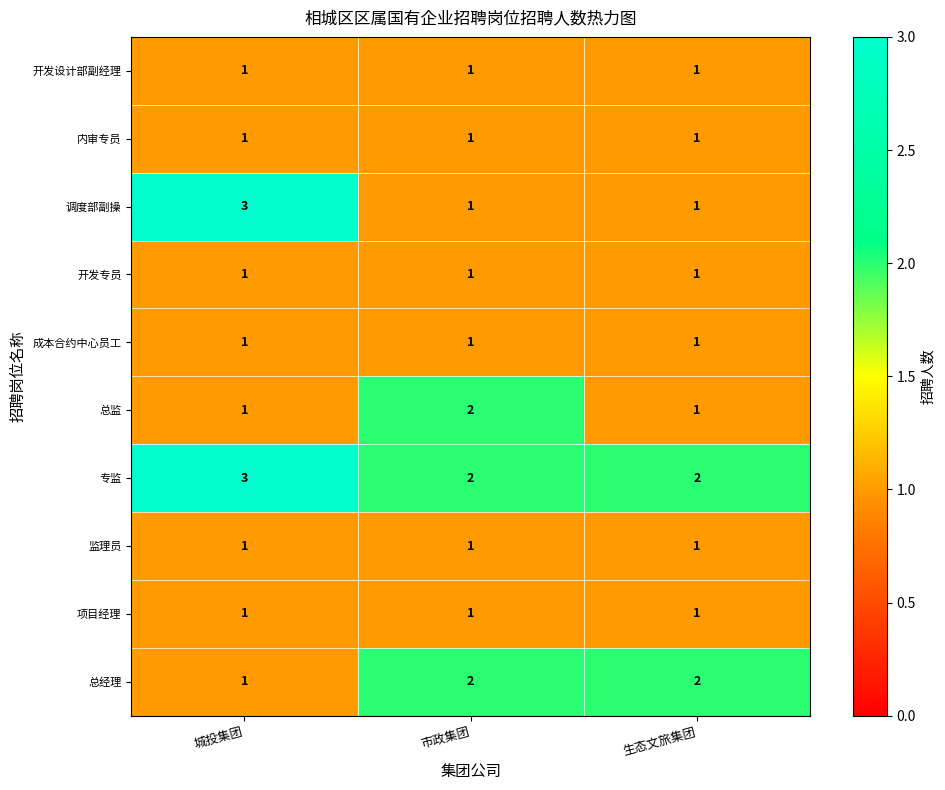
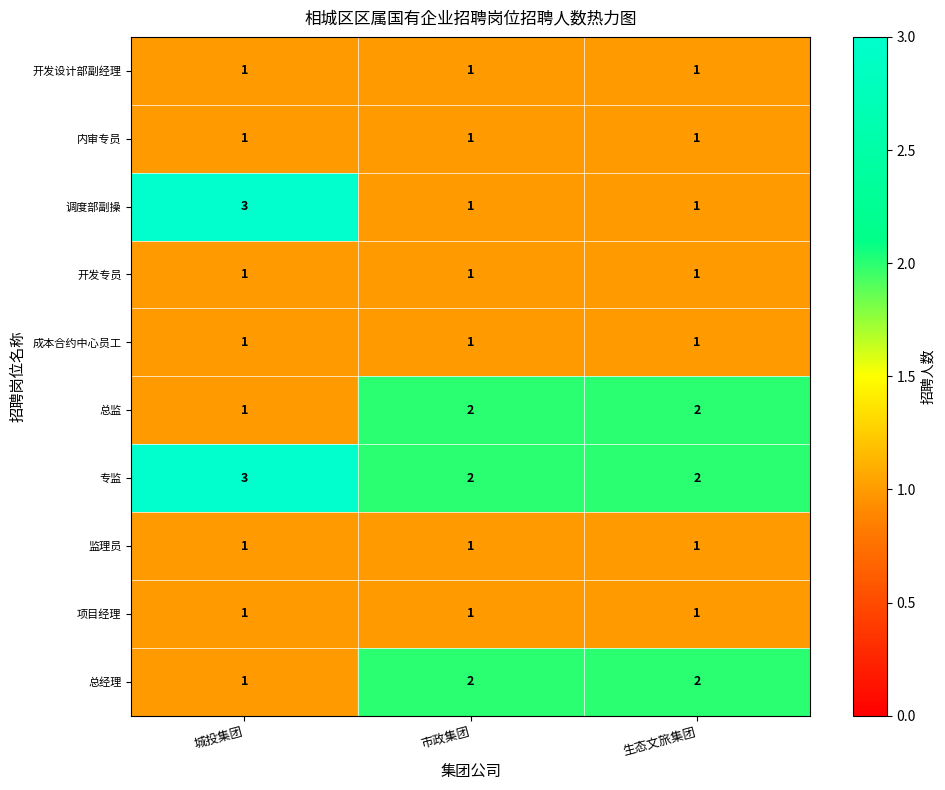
  {
    "开发设计部副经理": {
      "城投集团": 1,
      "市政集团": 1,
      "生态文旅集团": 1
    },
    "内审专员": {
      "城投集团": 1,
      "市政集团": 1,
      "生态文旅集团": 1
    },
    "调度部副操": {
      "城投集团": 3,
      "市政集团": 1,
      "生态文旅集团": 1
    },
    "开发专员": {
      "城投集团": 1,
      "市政集团": 1,
      "生态文旅集团": 1
    },
    "成本合约中心员工": {
      "城投集团": 1,
      "市政集团": 1,
      "生态文旅集团": 1
    },
    "总监": {
      "城投集团": 1,
      "市政集团": 2,
-     "生态文旅集团": 1
+     "生态文旅集团": 2
    },
    "专监": {
      "城投集团": 3,
      "市政集团": 2,
      "生态文旅集团": 2
    },
    "监理员": {
      "城投集团": 1,
      "市政集团": 1,
      "生态文旅集团": 1
    },
    "项目经理": {
      "城投集团": 1,
      "市政集团": 1,
      "生态文旅集团": 1
    },
    "总经理": {
      "城投集团": 1,
      "市政集团": 2,
      "生态文旅集团": 2
    }
  }
